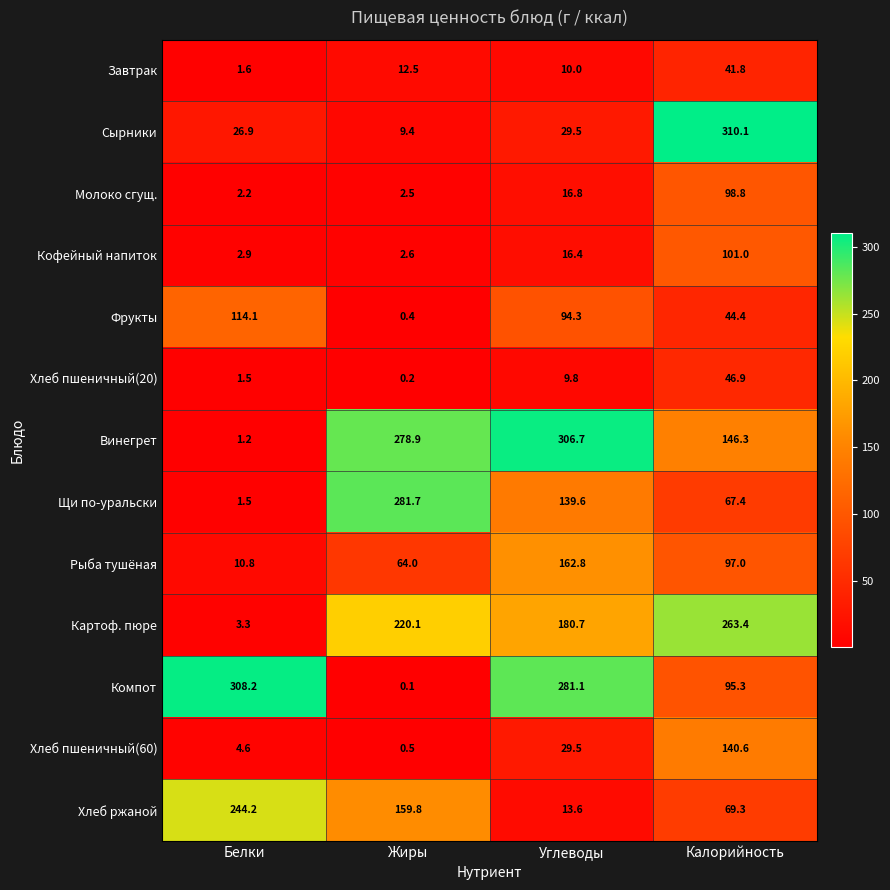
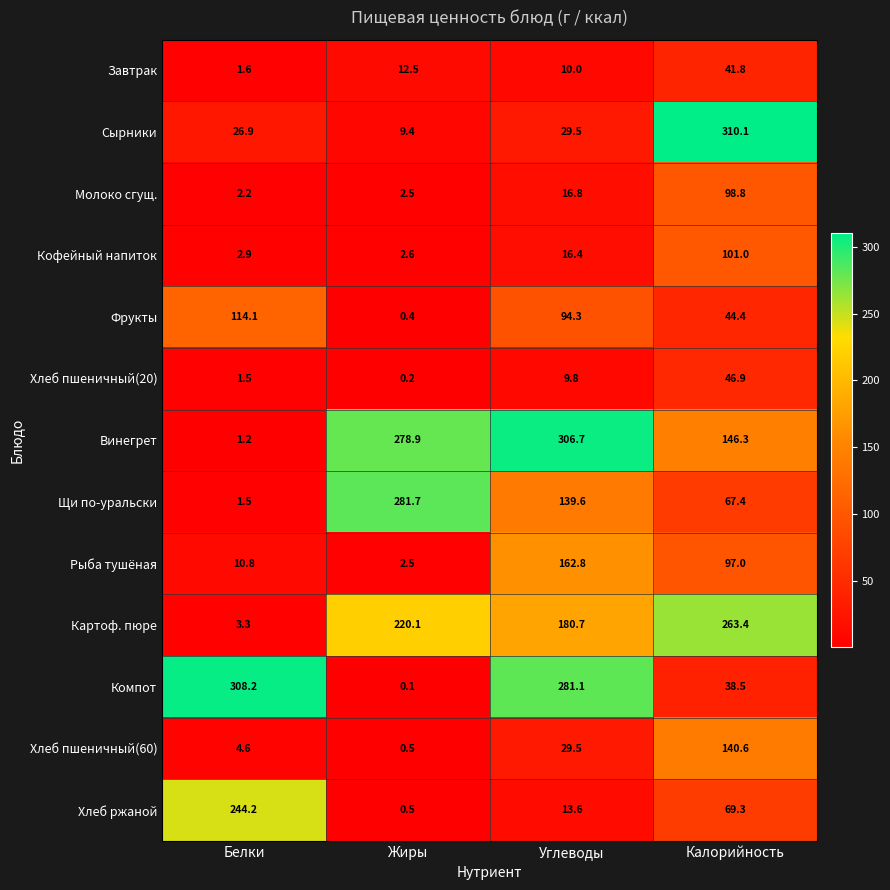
  {
    "Завтрак": {
      "Белки": 1.6,
      "Жиры": 12.5,
      "Углеводы": 10.0,
      "Калорийность": 41.8
    },
    "Сырники": {
      "Белки": 26.9,
      "Жиры": 9.4,
      "Углеводы": 29.5,
      "Калорийность": 310.1
    },
    "Молоко сгущ.": {
      "Белки": 2.2,
      "Жиры": 2.5,
      "Углеводы": 16.8,
      "Калорийность": 98.8
    },
    "Кофейный напиток": {
      "Белки": 2.9,
      "Жиры": 2.6,
      "Углеводы": 16.4,
      "Калорийность": 101.0
    },
    "Фрукты": {
      "Белки": 114.1,
      "Жиры": 0.4,
      "Углеводы": 94.3,
      "Калорийность": 44.4
    },
    "Хлеб пшеничный(20)": {
      "Белки": 1.5,
      "Жиры": 0.2,
      "Углеводы": 9.8,
      "Калорийность": 46.9
    },
    "Винегрет": {
      "Белки": 1.2,
      "Жиры": 278.9,
      "Углеводы": 306.7,
      "Калорийность": 146.3
    },
    "Щи по-уральски": {
      "Белки": 1.5,
      "Жиры": 281.7,
      "Углеводы": 139.6,
      "Калорийность": 67.4
    },
    "Рыба тушёная": {
      "Белки": 10.8,
-     "Жиры": 64.0,
+     "Жиры": 2.5,
      "Углеводы": 162.8,
      "Калорийность": 97.0
    },
    "Картоф. пюре": {
      "Белки": 3.3,
      "Жиры": 220.1,
      "Углеводы": 180.7,
      "Калорийность": 263.4
    },
    "Компот": {
      "Белки": 308.2,
      "Жиры": 0.1,
      "Углеводы": 281.1,
-     "Калорийность": 95.3
+     "Калорийность": 38.5
    },
    "Хлеб пшеничный(60)": {
      "Белки": 4.6,
      "Жиры": 0.5,
      "Углеводы": 29.5,
      "Калорийность": 140.6
    },
    "Хлеб ржаной": {
      "Белки": 244.2,
-     "Жиры": 159.8,
+     "Жиры": 0.5,
      "Углеводы": 13.6,
      "Калорийность": 69.3
    }
  }
